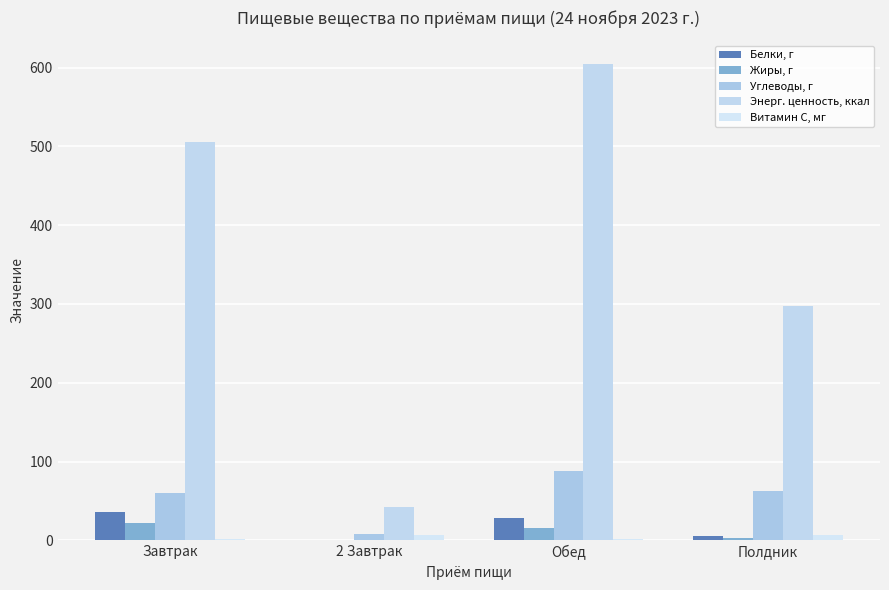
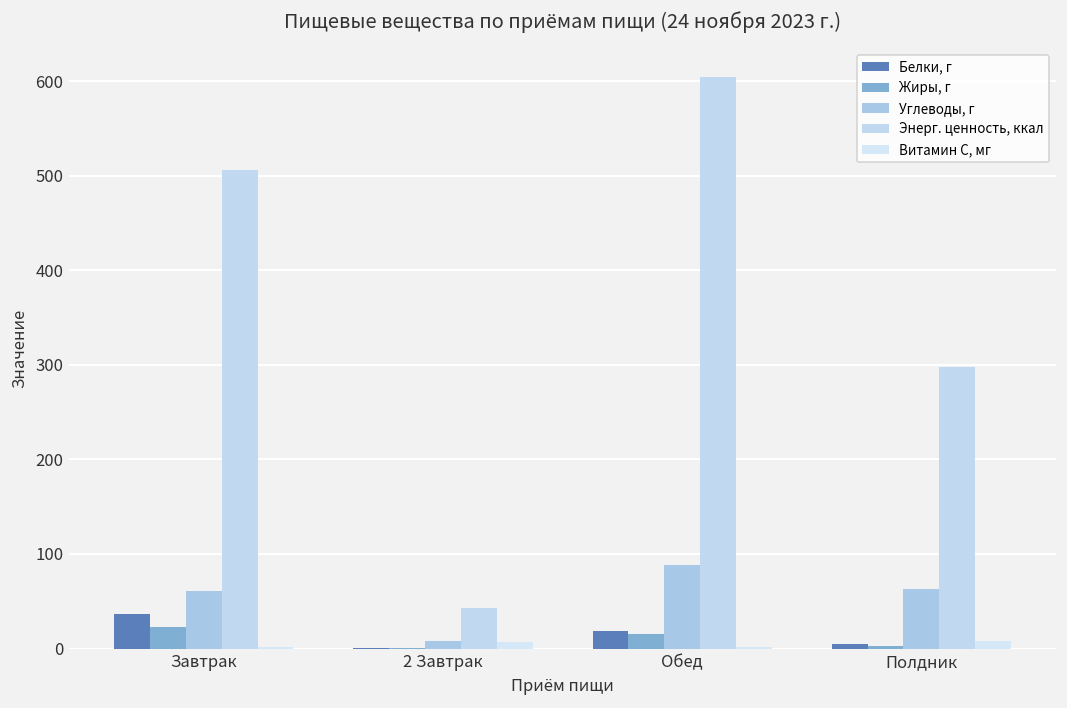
  {
    "Белки, г": {
      "Завтрак": 40,
-     "Обед": 30,
+     "Обед": 20,
      "Полдник": 10
    }
  }
